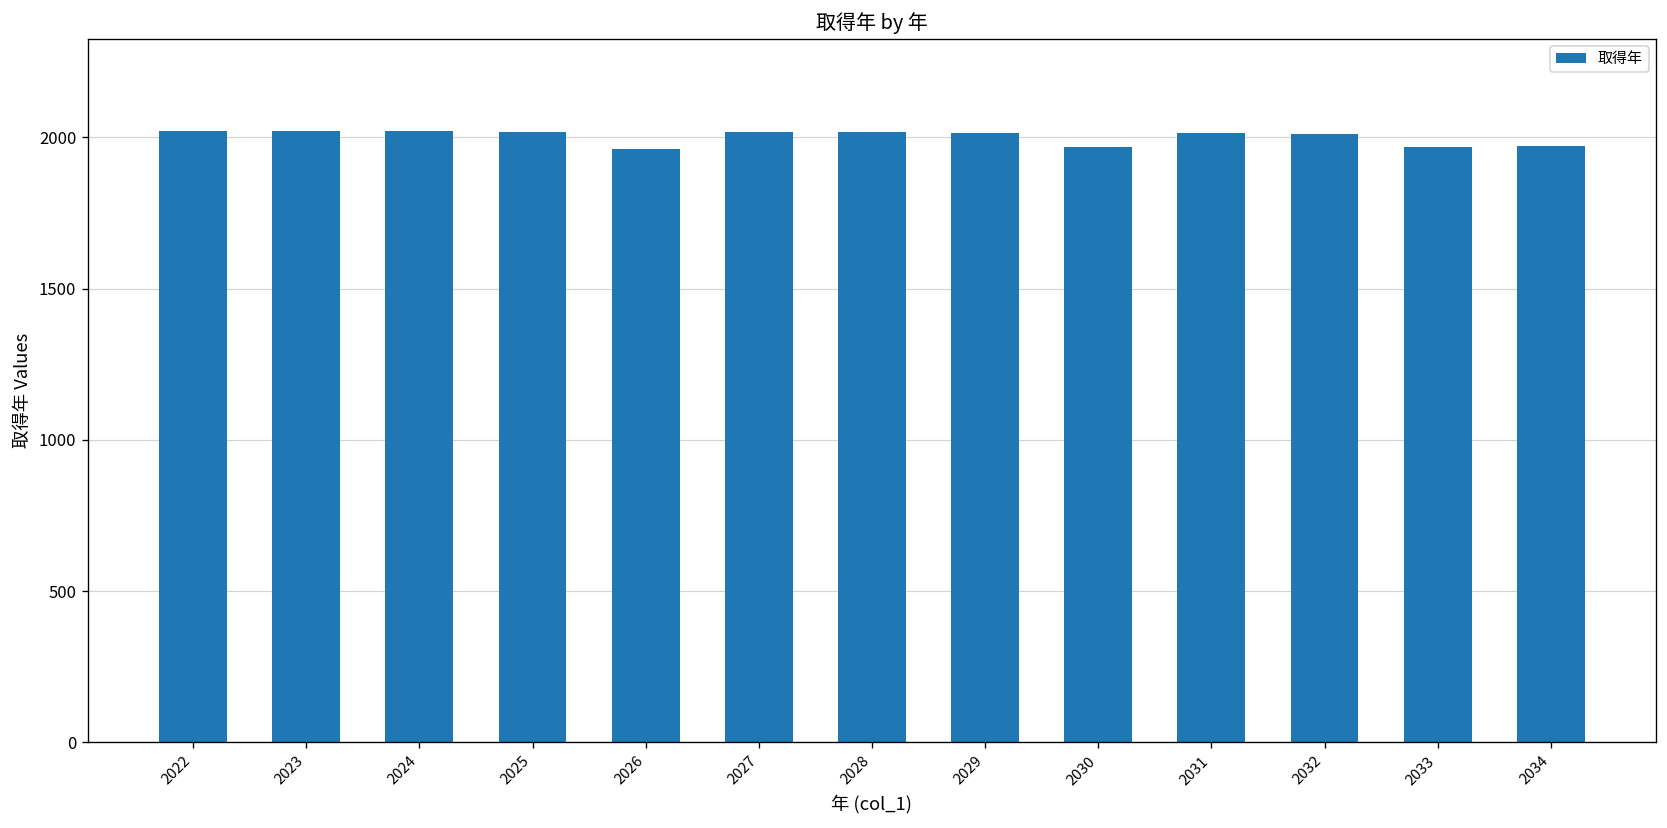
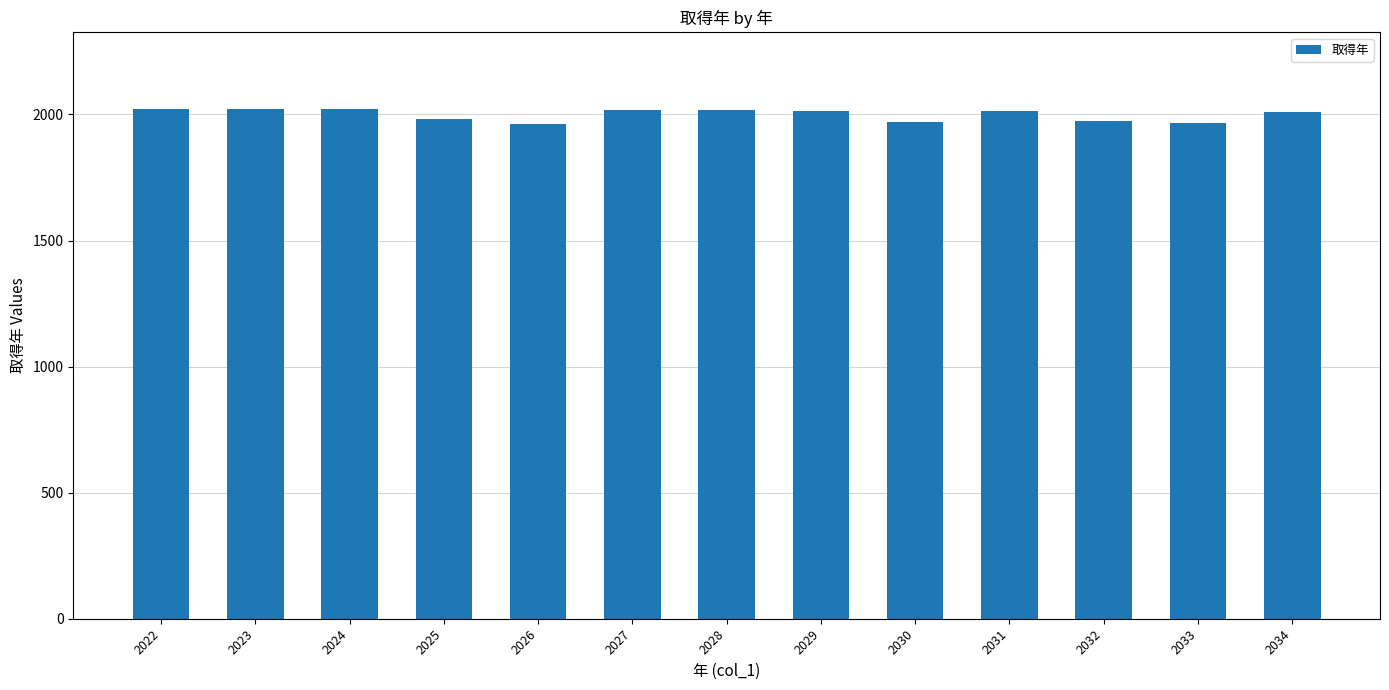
  {
    "2022": 2020,
    "2023": 2020,
    "2024": 2020,
-   "2025": 2020,
+   "2025": 1980,
    "2026": 1960,
    "2027": 2020,
    "2028": 2020,
    "2029": 2020,
    "2030": 1970,
    "2031": 2010,
-   "2032": 2010,
+   "2032": 1980,
    "2033": 1970,
-   "2034": 1970
+   "2034": 2010
  }
